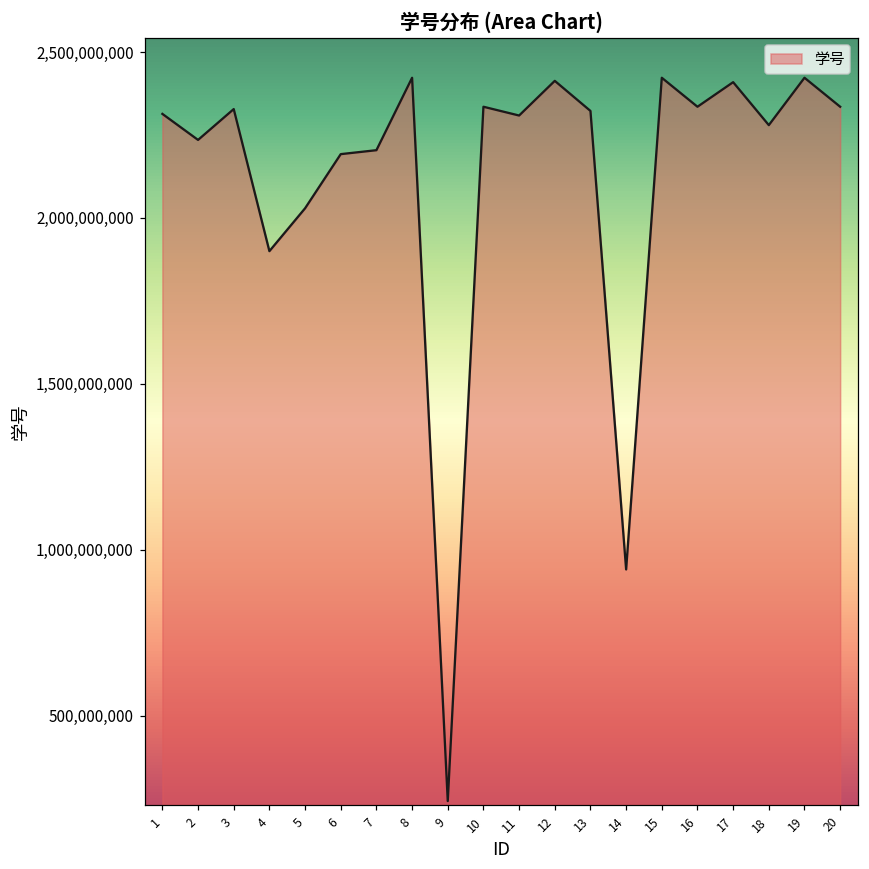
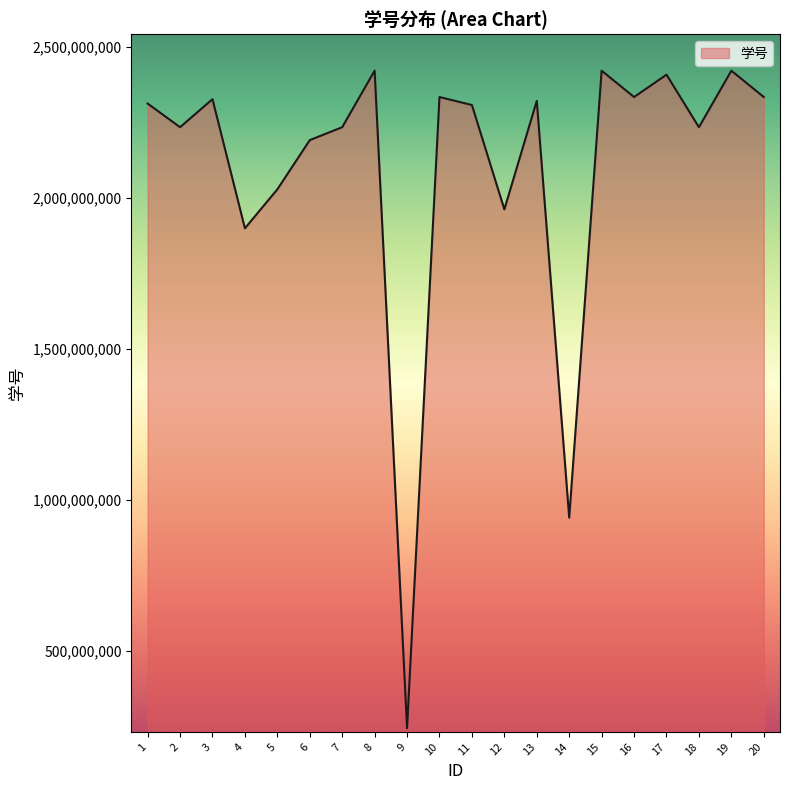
  {
    "1": "2,310,000,000",
    "2": "2,240,000,000",
    "3": "2,330,000,000",
    "4": "1,900,000,000",
    "5": "2,030,000,000",
    "6": "2,190,000,000",
-   "7": "2,200,000,000",
+   "7": "2,240,000,000",
    "8": "2,420,000,000",
    "9": "240,000,000",
    "10": "2,340,000,000",
    "11": "2,310,000,000",
-   "12": "2,410,000,000",
+   "12": "1,960,000,000",
    "13": "2,320,000,000",
    "14": "940,000,000",
    "15": "2,420,000,000",
    "16": "2,340,000,000",
    "17": "2,410,000,000",
-   "18": "2,280,000,000",
+   "18": "2,240,000,000",
    "19": "2,420,000,000",
    "20": "2,340,000,000"
  }
